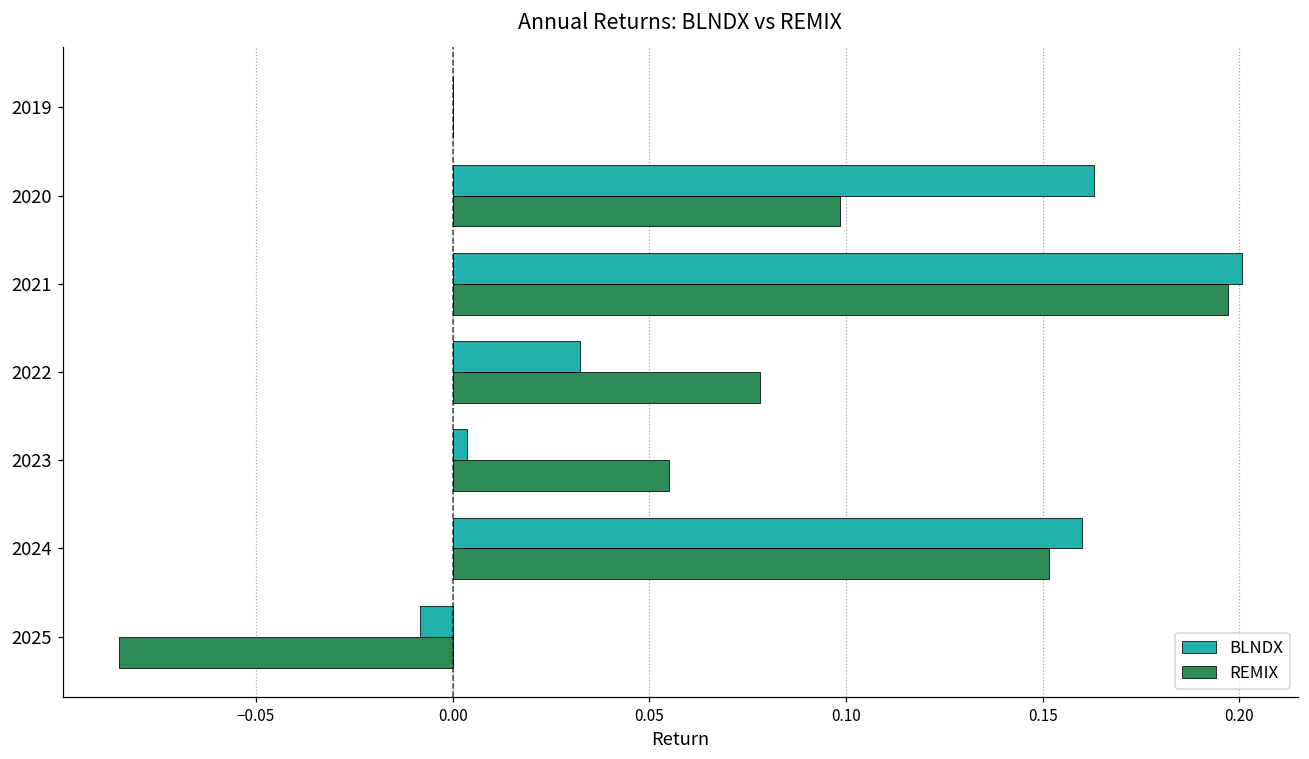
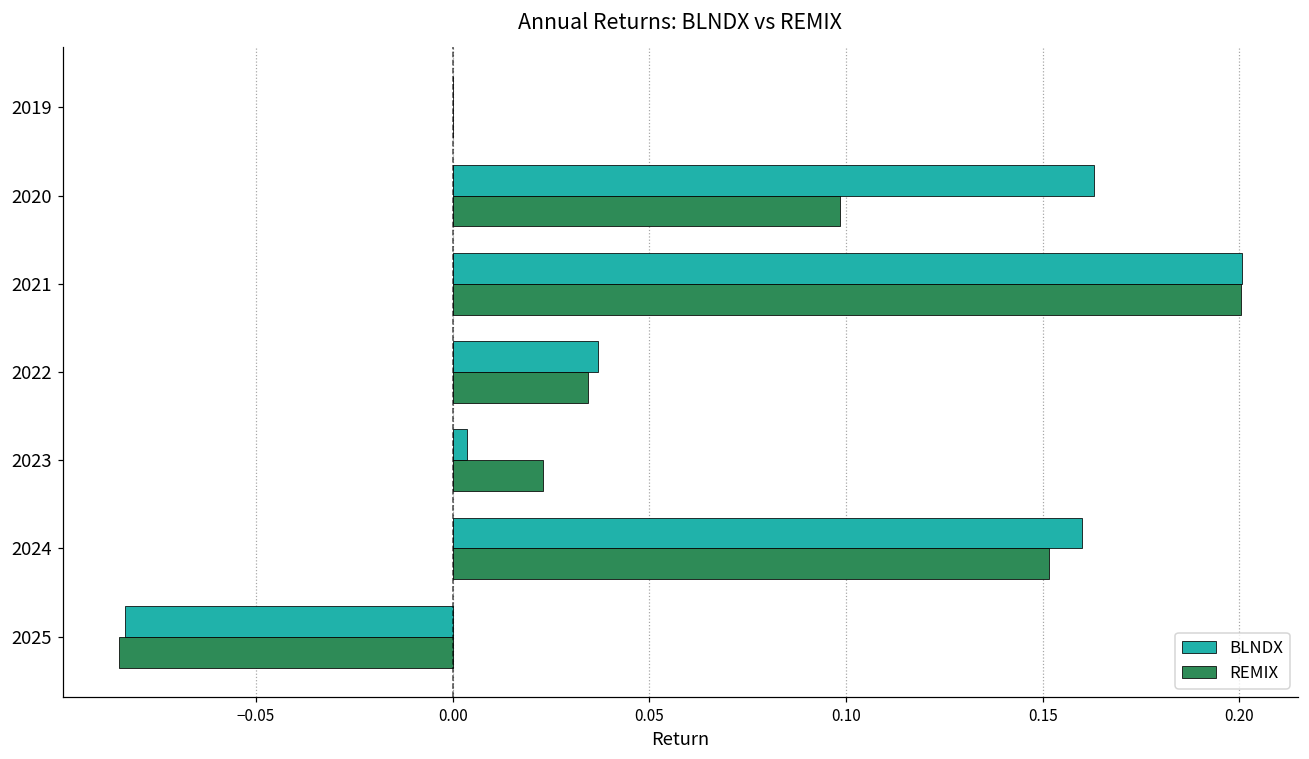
  {
    "BLNDX": {
      "2019": 0.000,
      "2020": 0.163,
      "2021": 0.201,
-     "2022": 0.032,
+     "2022": 0.037,
      "2023": 0.004,
      "2024": 0.160,
-     "2025": -0.008
+     "2025": -0.083
    },
    "REMIX": {
      "2019": 0.000,
      "2020": 0.099,
-     "2021": 0.197,
-     "2022": 0.078,
-     "2023": 0.055,
+     "2021": 0.200,
+     "2022": 0.034,
+     "2023": 0.023,
      "2024": 0.152,
      "2025": -0.085
    }
  }
